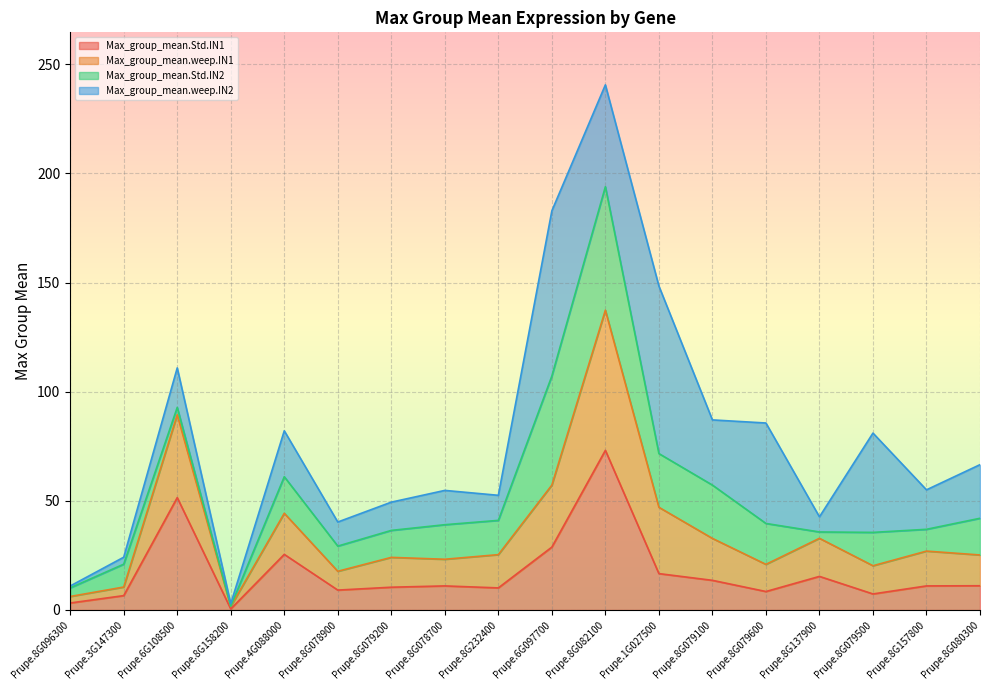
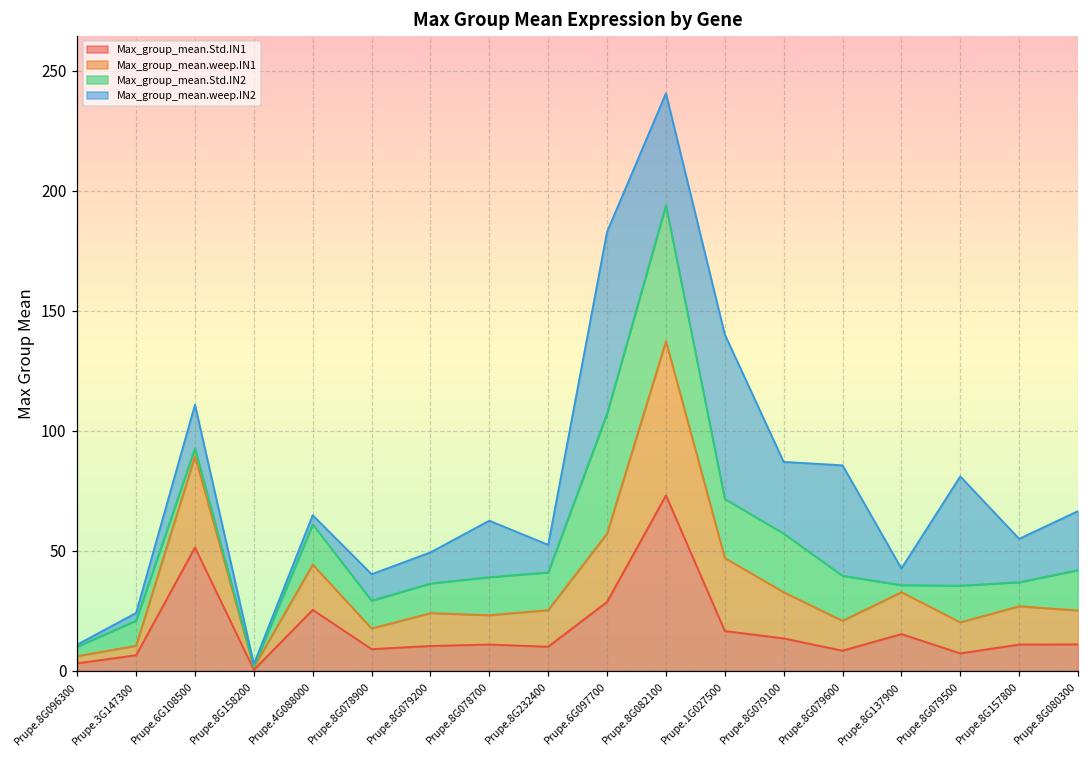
  {
    "Max_group_mean.Std.IN2": {
      "Prupe.3G147300": 10,
      "Prupe.6G108500": 3,
      "Prupe.4G088000": 17,
      "Prupe.8G078900": 12,
      "Prupe.8G079200": 12,
      "Prupe.8G078700": 16,
      "Prupe.8G232400": 16,
      "Prupe.6G097700": 50,
      "Prupe.8G082100": 57,
      "Prupe.1G027500": 25,
      "Prupe.8G079100": 24,
      "Prupe.8G079600": 19,
      "Prupe.8G137900": 3,
      "Prupe.8G079500": 15,
      "Prupe.8G157800": 10,
      "Prupe.8G080300": 17
    },
    "Max_group_mean.weep.IN2": {
      "Prupe.3G147300": 3,
      "Prupe.6G108500": 18,
-     "Prupe.4G088000": 21,
+     "Prupe.4G088000": 4,
      "Prupe.8G078900": 11,
      "Prupe.8G079200": 13,
-     "Prupe.8G078700": 16,
+     "Prupe.8G078700": 24,
      "Prupe.8G232400": 11,
      "Prupe.6G097700": 76,
      "Prupe.8G082100": 47,
-     "Prupe.1G027500": 77,
+     "Prupe.1G027500": 69,
      "Prupe.8G079100": 30,
      "Prupe.8G079600": 46,
      "Prupe.8G137900": 7,
      "Prupe.8G079500": 46,
      "Prupe.8G157800": 18,
      "Prupe.8G080300": 25
    }
  }
